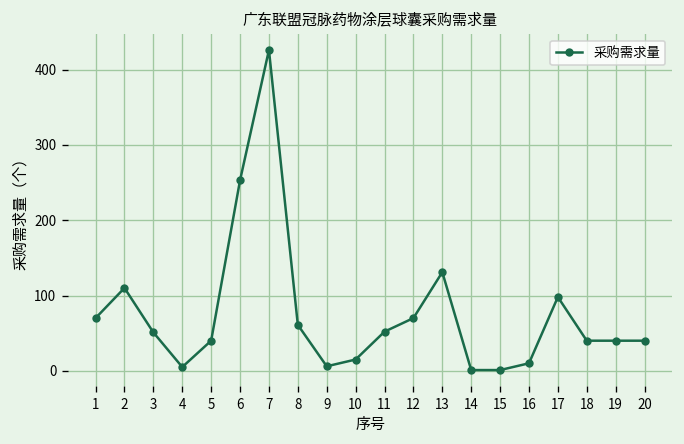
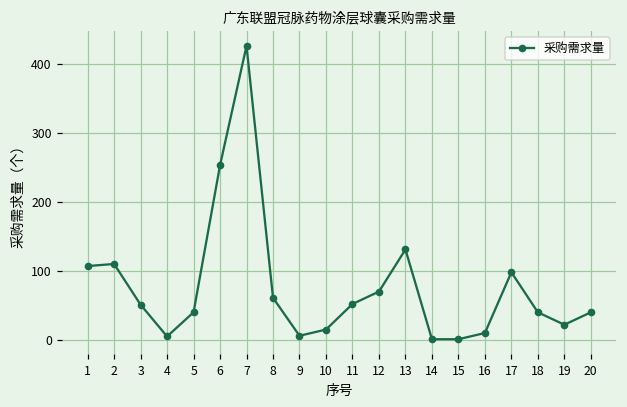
  {
-   "1": 70,
+   "1": 110,
    "2": 110,
    "3": 50,
    "4": 10,
    "5": 40,
    "6": 250,
    "7": 430,
    "8": 60,
    "9": 10,
    "10": 20,
    "11": 50,
    "12": 70,
    "13": 130,
    "14": 0,
    "15": 0,
    "16": 10,
    "17": 100,
    "18": 40,
-   "19": 40,
+   "19": 20,
    "20": 40
  }
